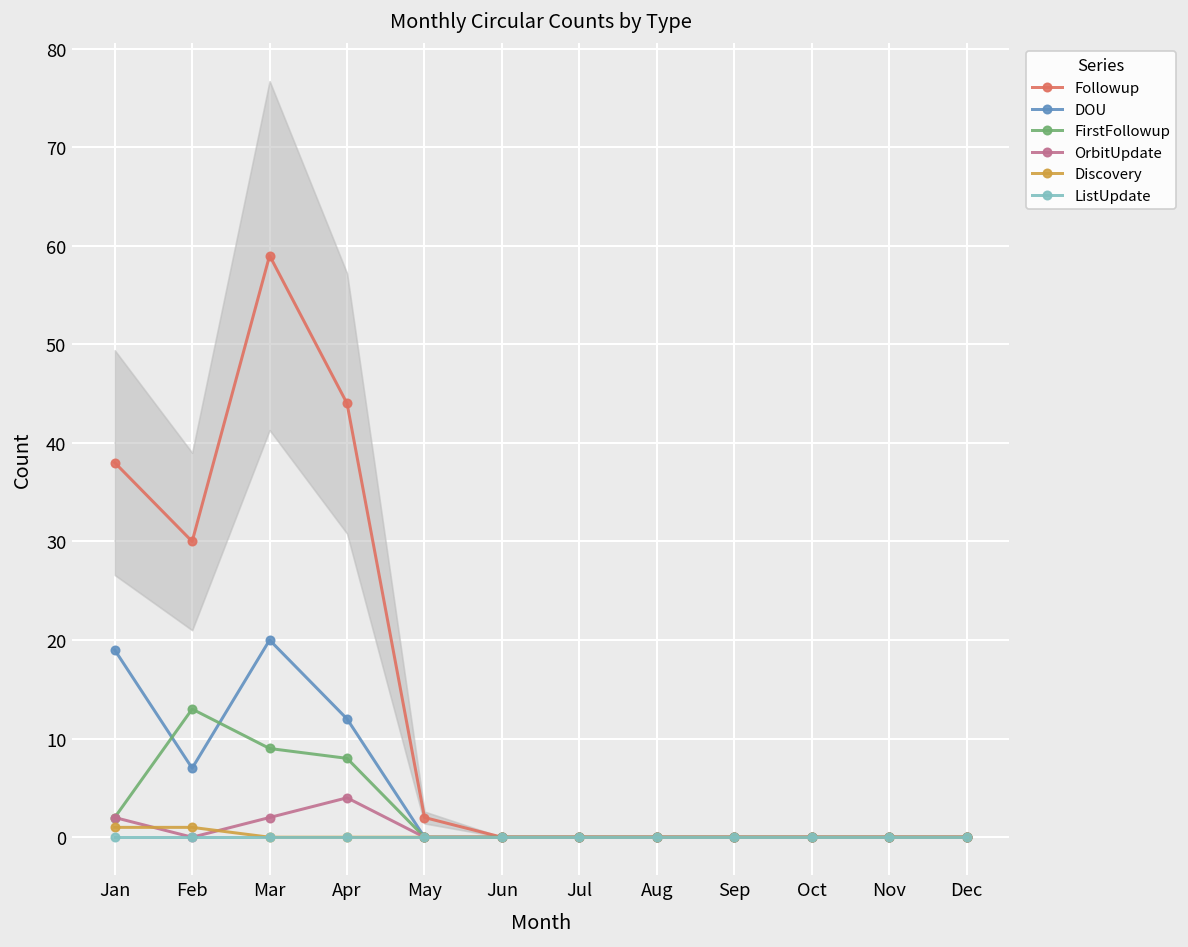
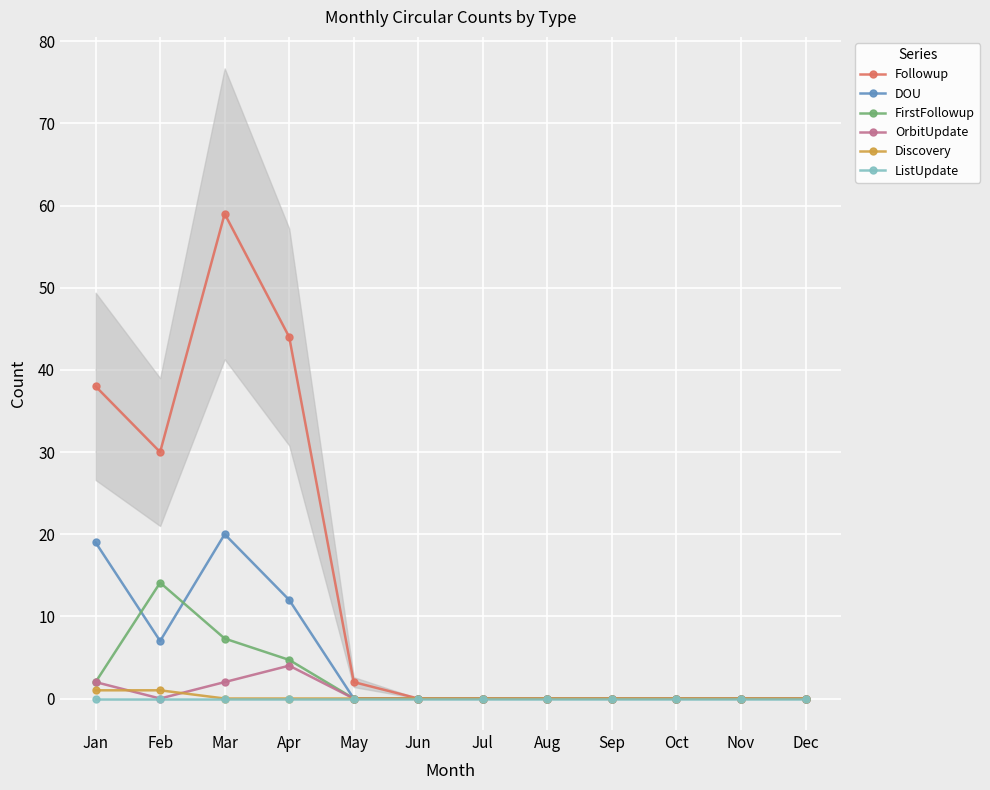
  {
    "FirstFollowup": {
-     "Feb": 13,
-     "Mar": 9,
-     "Apr": 8
+     "Feb": 14,
+     "Mar": 7,
+     "Apr": 5
    }
  }
